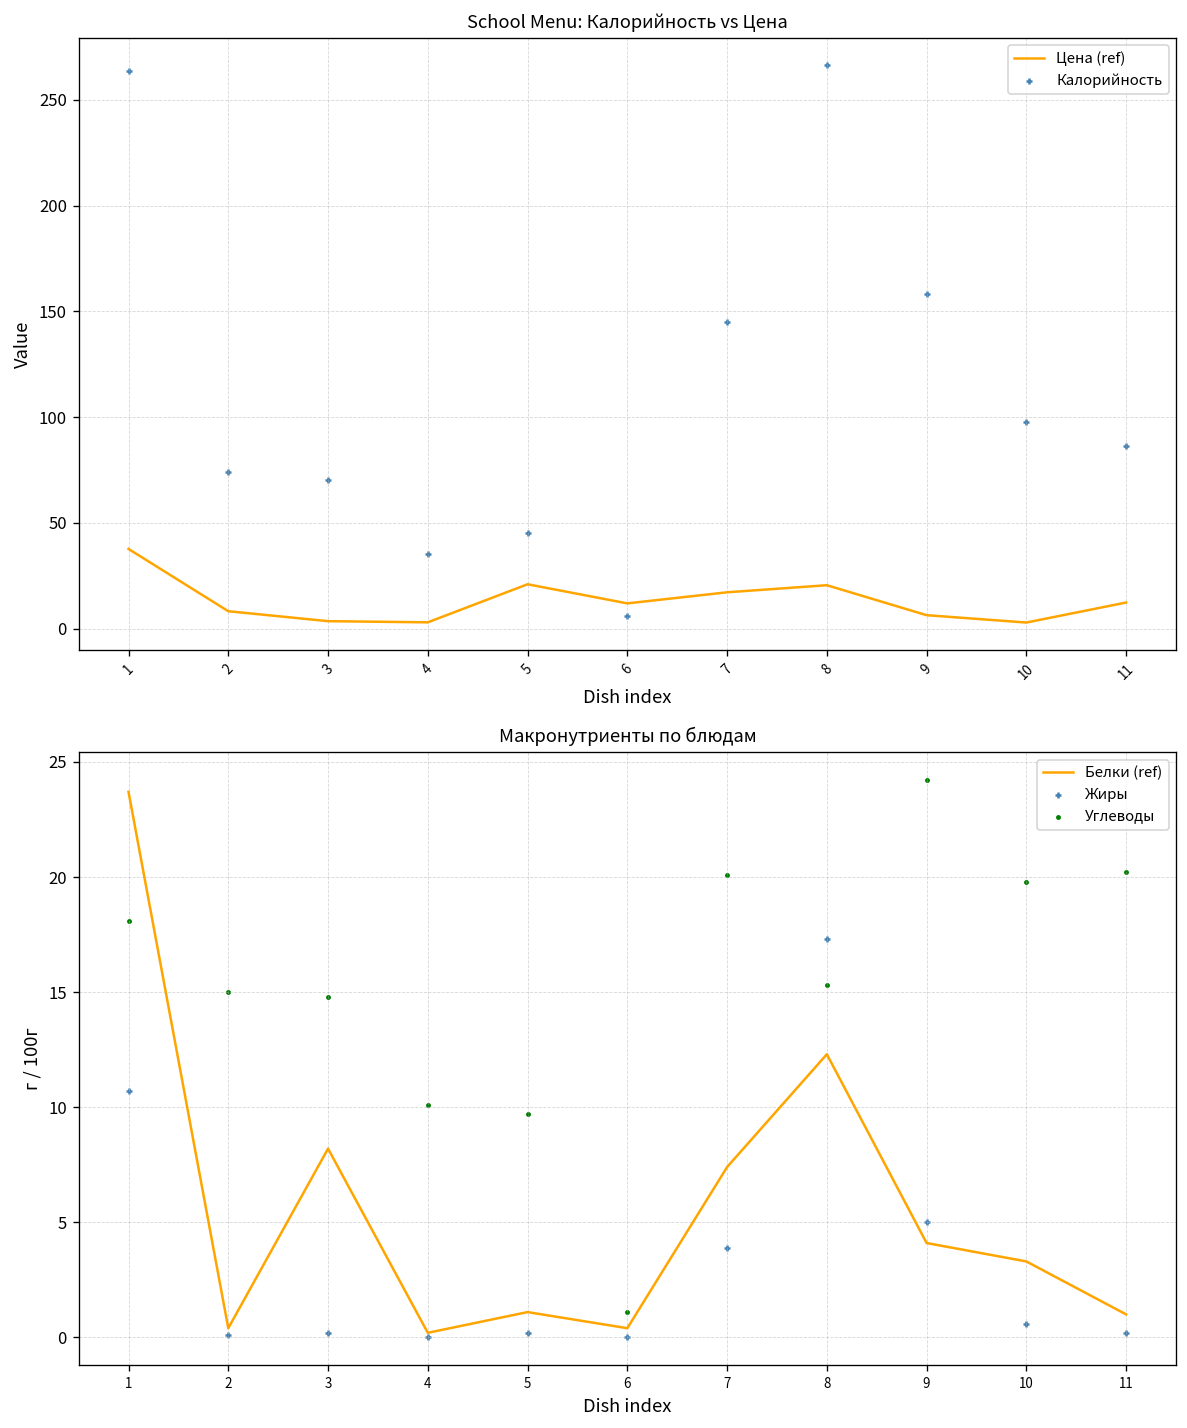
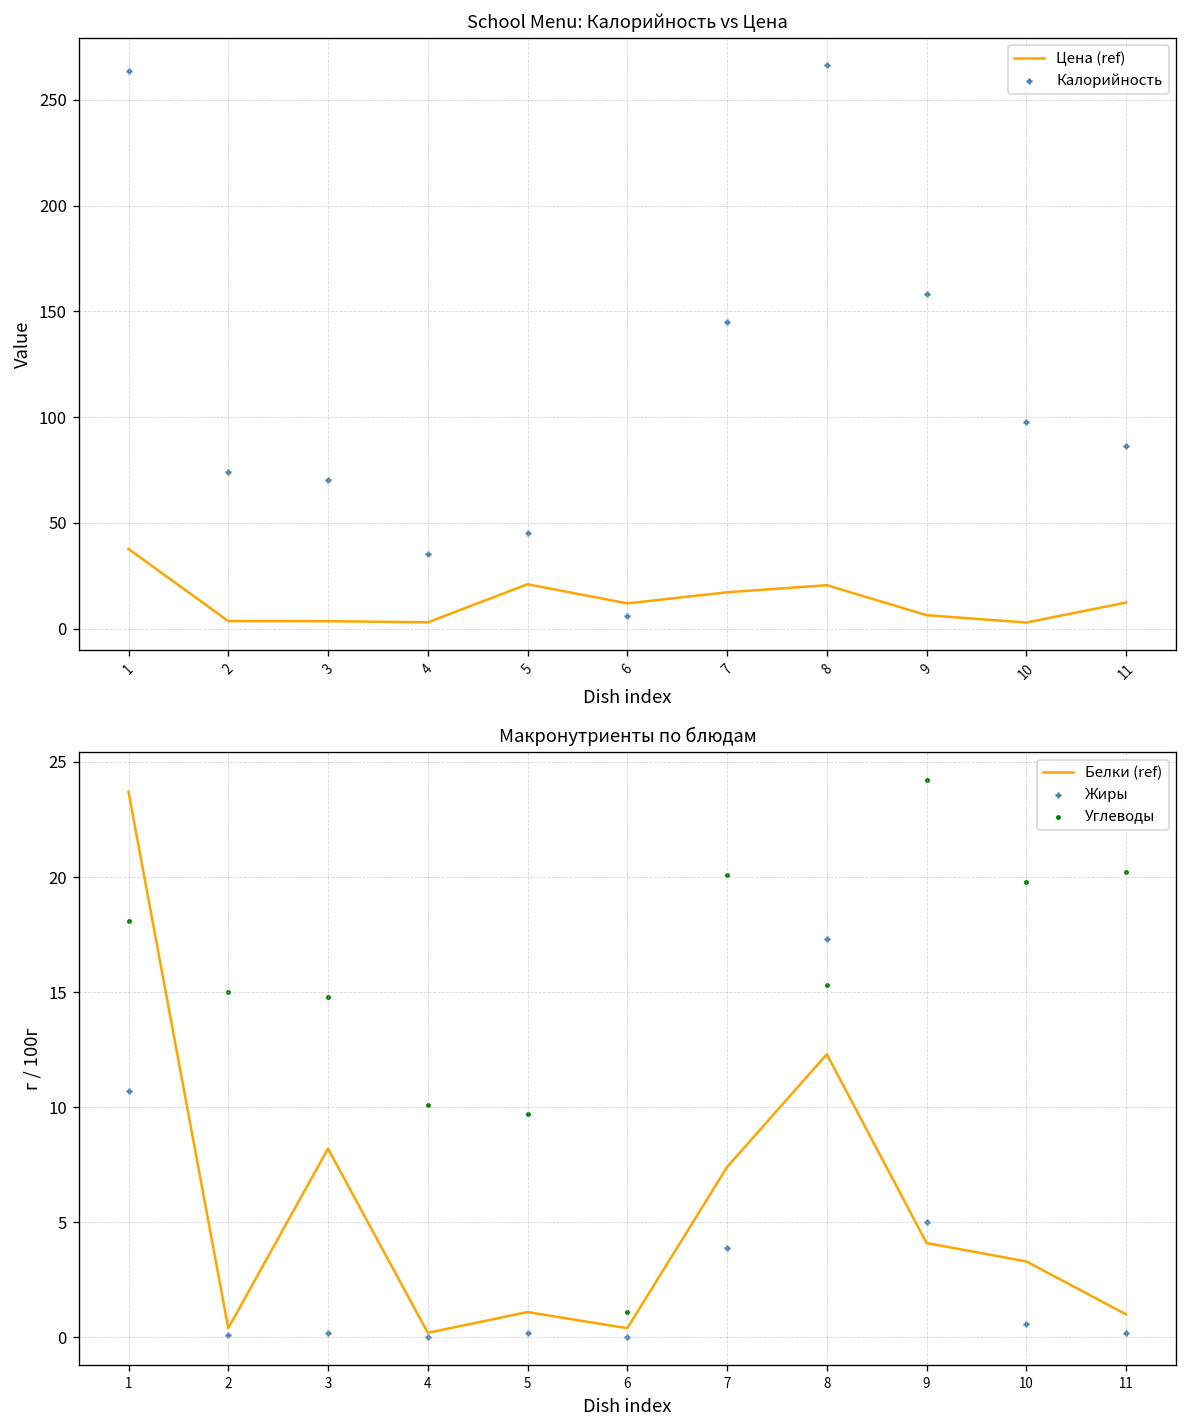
  {
    "School Menu: Калорийность vs Цена": {
      "Цена (ref)": {
        "1": 38,
-       "2": 8,
+       "2": 4,
        "3": 4,
        "4": 3,
        "5": 21,
        "6": 12,
        "7": 17,
        "8": 21,
        "9": 6,
        "10": 3,
        "11": 12
      }
    },
    "Макронутриенты по блюдам": {
      "Белки (ref)": {
        "1": 23.7,
        "2": 0.4,
        "3": 8.2,
        "4": 0.2,
        "5": 1.1,
        "6": 0.4,
        "7": 7.4,
        "8": 12.3,
        "9": 4.1,
        "10": 3.3,
        "11": 1.0
      }
    }
  }
